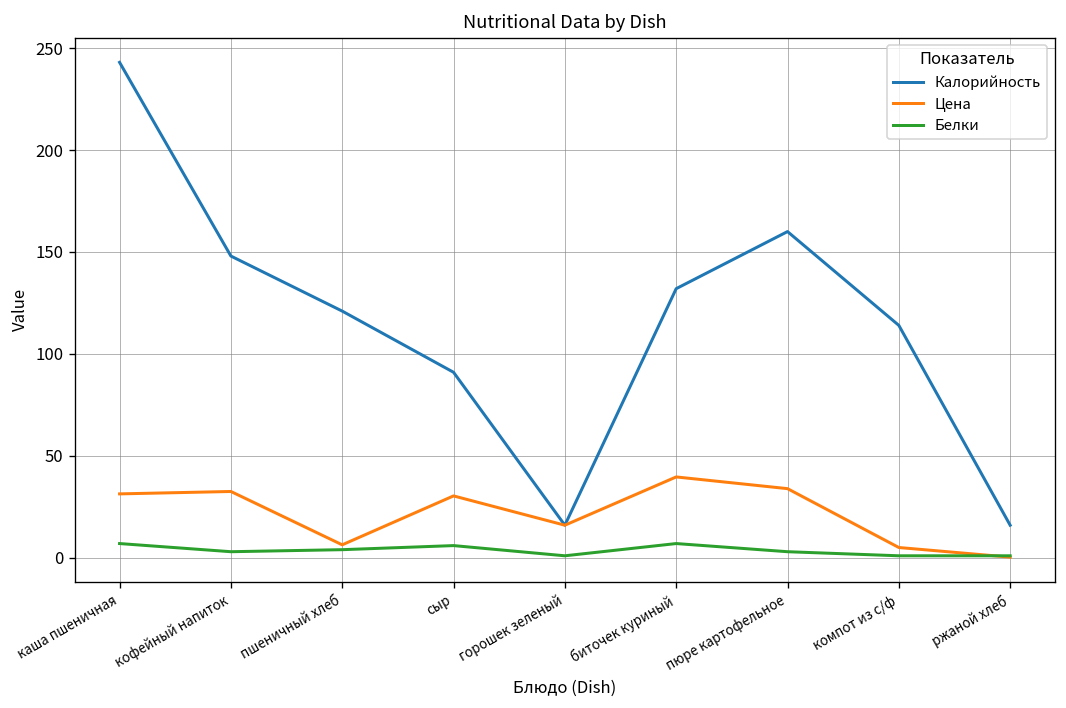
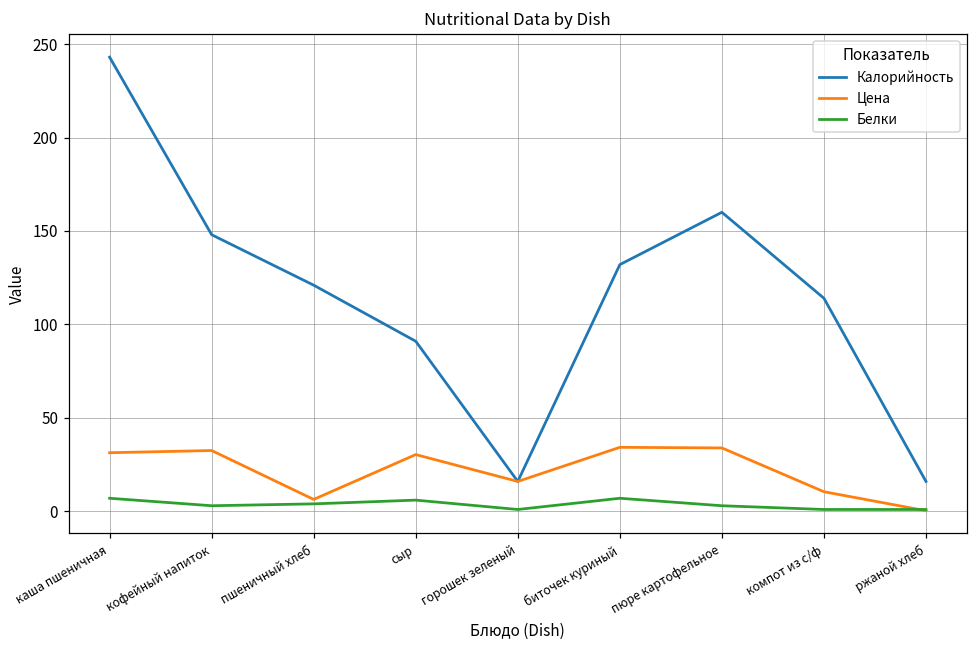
  {
    "Калорийность": {
      "каша пшеничная": 243,
      "кофейный напиток": 148,
      "пшеничный хлеб": 121,
      "сыр": 91,
      "биточек куриный": 132,
      "пюре картофельное": 160,
      "компот из с/ф": 114,
      "ржаной хлеб": 16
    },
    "Цена": {
      "каша пшеничная": 31,
      "кофейный напиток": 33,
      "пшеничный хлеб": 6,
      "сыр": 30,
-     "биточек куриный": 40,
+     "биточек куриный": 34,
      "пюре картофельное": 34,
-     "компот из с/ф": 5
+     "компот из с/ф": 10
    },
    "Белки": {
      "каша пшеничная": 7,
      "кофейный напиток": 3,
      "пшеничный хлеб": 4,
      "сыр": 6,
      "горошек зеленый": 1,
      "биточек куриный": 7,
      "пюре картофельное": 3,
      "компот из с/ф": 1
    }
  }
